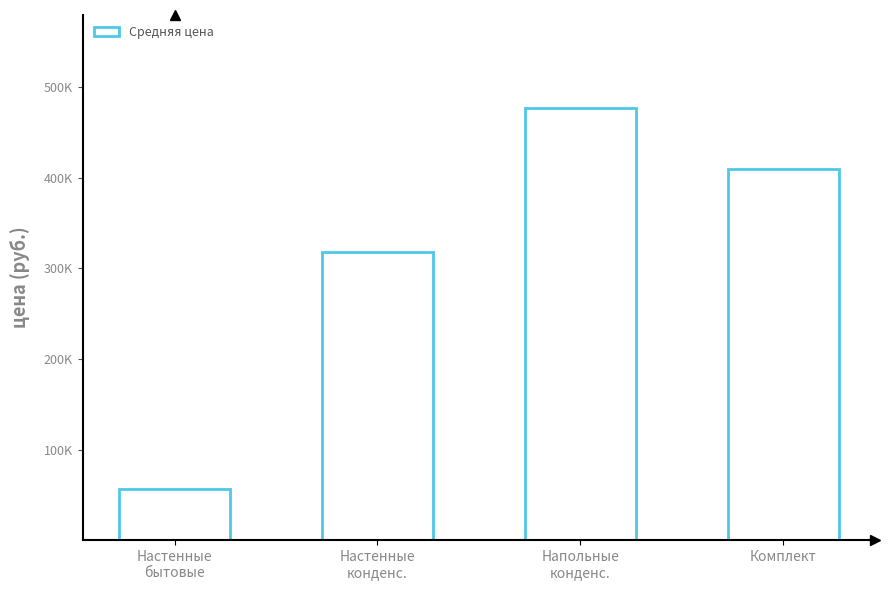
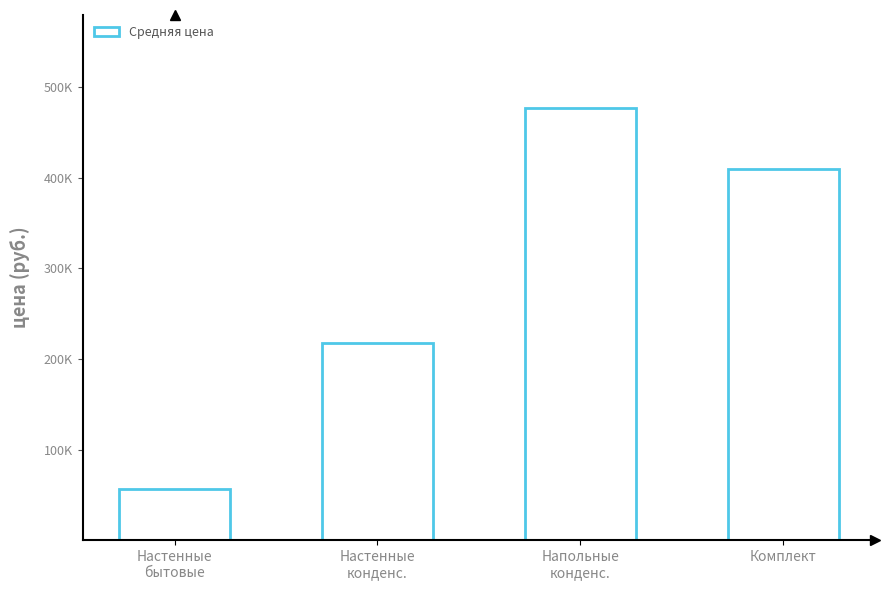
  {
    "Настенные бытовые": 60000,
-   "Настенные конденс.": 320000,
+   "Настенные конденс.": 220000,
    "Напольные конденс.": 480000,
    "Комплект": 410000
  }
